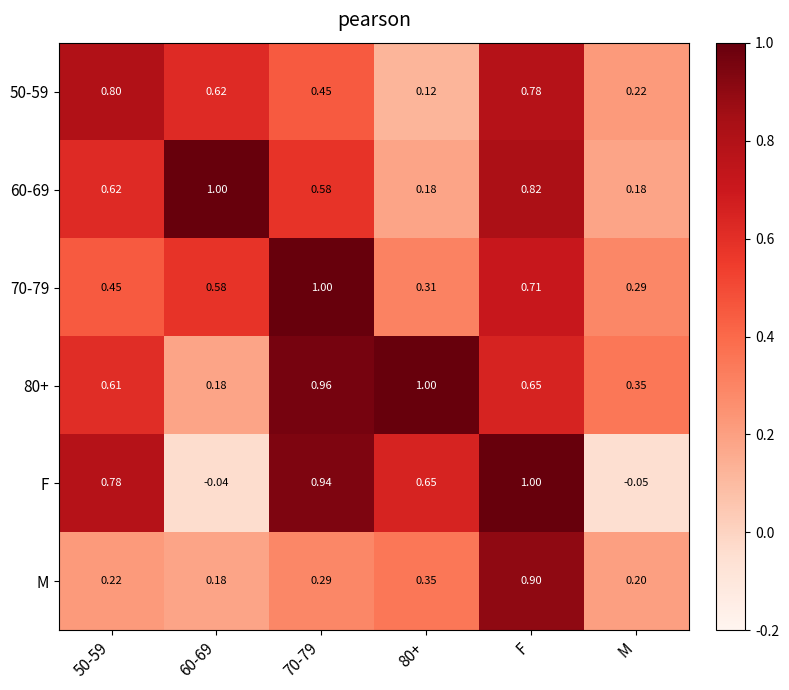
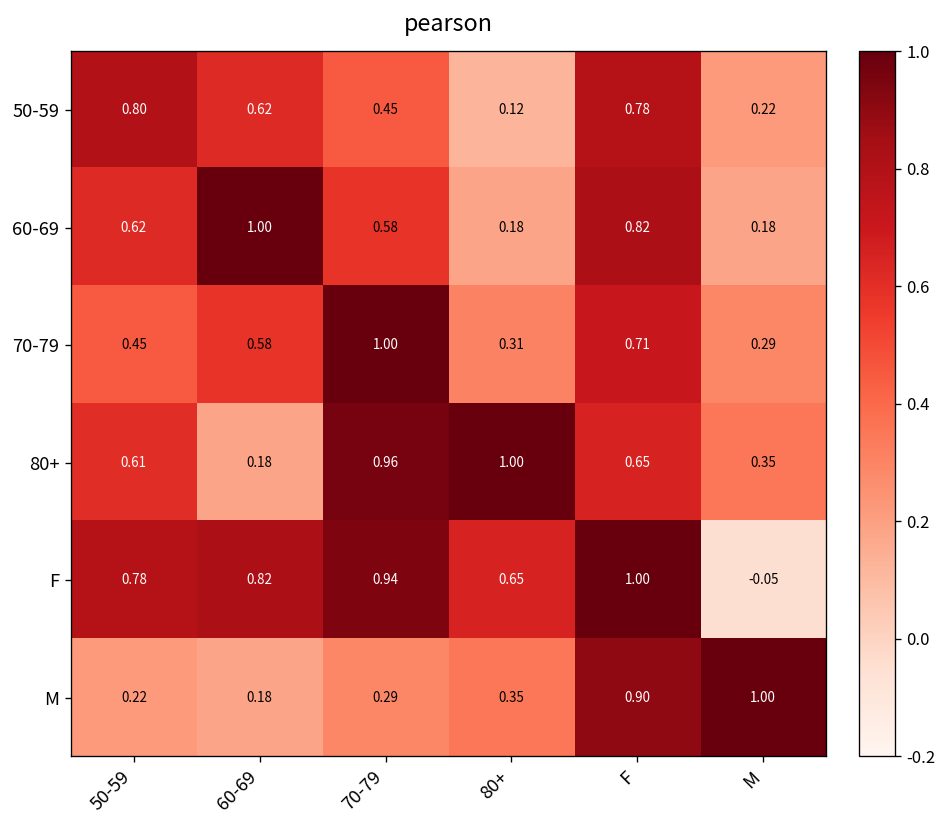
  {
    "50-59": {
      "50-59": 0.80,
      "60-69": 0.62,
      "70-79": 0.45,
      "80+": 0.12,
      "F": 0.78,
      "M": 0.22
    },
    "60-69": {
      "50-59": 0.62,
      "60-69": 1.00,
      "70-79": 0.58,
      "80+": 0.18,
      "F": 0.82,
      "M": 0.18
    },
    "70-79": {
      "50-59": 0.45,
      "60-69": 0.58,
      "70-79": 1.00,
      "80+": 0.31,
      "F": 0.71,
      "M": 0.29
    },
    "80+": {
      "50-59": 0.61,
      "60-69": 0.18,
      "70-79": 0.96,
      "80+": 1.00,
      "F": 0.65,
      "M": 0.35
    },
    "F": {
      "50-59": 0.78,
-     "60-69": -0.04,
+     "60-69": 0.82,
      "70-79": 0.94,
      "80+": 0.65,
      "F": 1.00,
      "M": -0.05
    },
    "M": {
      "50-59": 0.22,
      "60-69": 0.18,
      "70-79": 0.29,
      "80+": 0.35,
      "F": 0.90,
-     "M": 0.20
+     "M": 1.00
    }
  }
